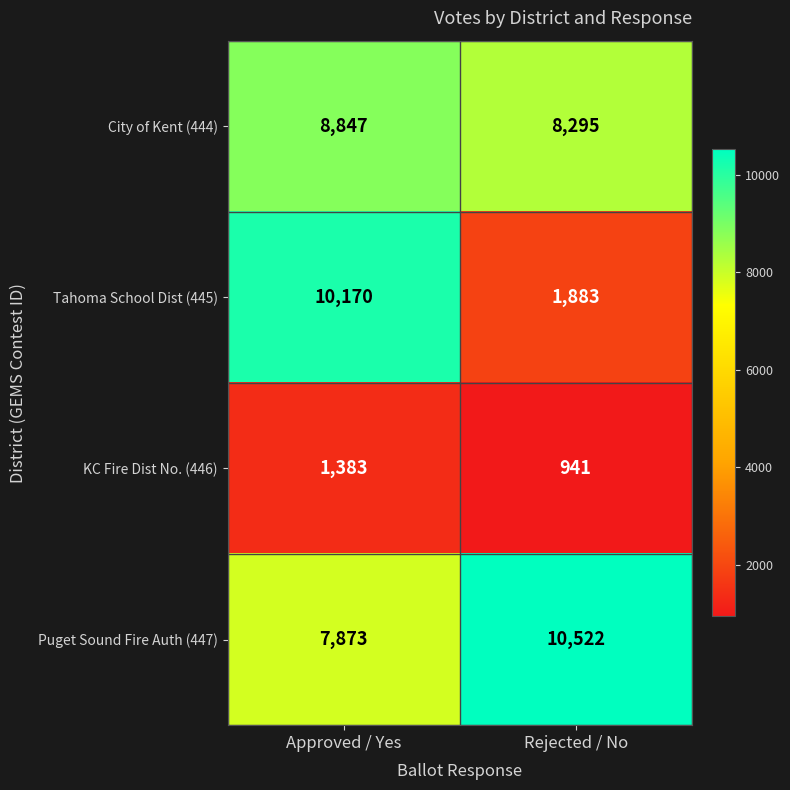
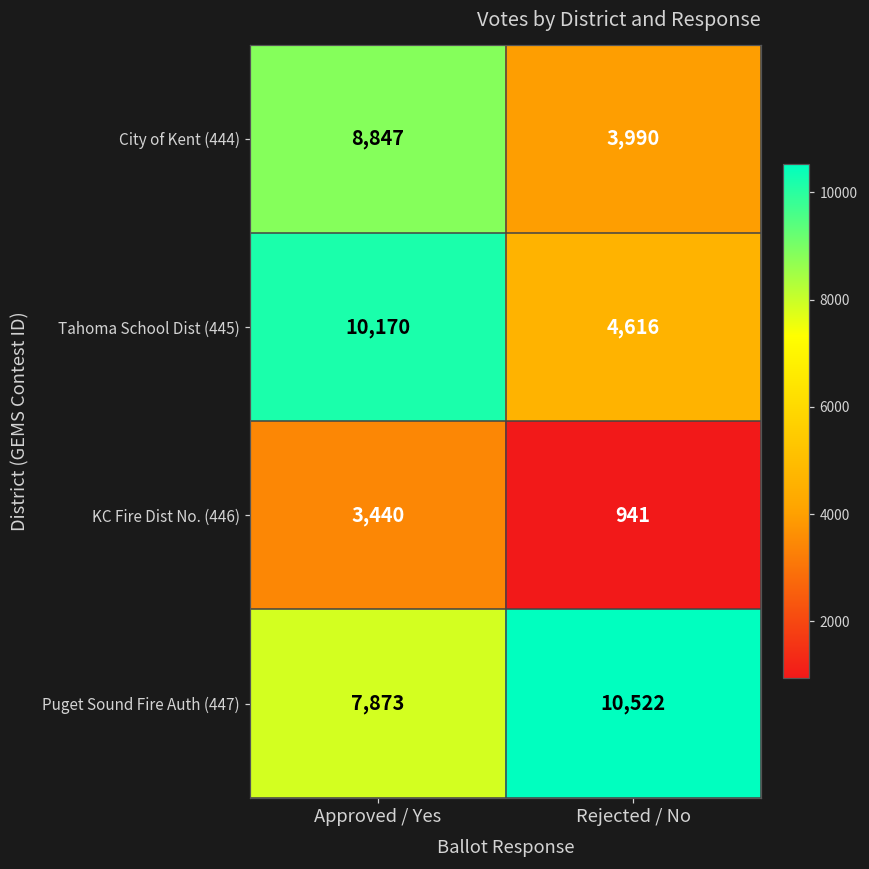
  {
    "City of Kent (444)": {
      "Approved / Yes": "8,847",
-     "Rejected / No": "8,295"
+     "Rejected / No": "3,990"
    },
    "Tahoma School Dist (445)": {
      "Approved / Yes": "10,170",
-     "Rejected / No": "1,883"
+     "Rejected / No": "4,616"
    },
    "KC Fire Dist No. (446)": {
-     "Approved / Yes": "1,383",
+     "Approved / Yes": "3,440",
      "Rejected / No": "941"
    },
    "Puget Sound Fire Auth (447)": {
      "Approved / Yes": "7,873",
      "Rejected / No": "10,522"
    }
  }
